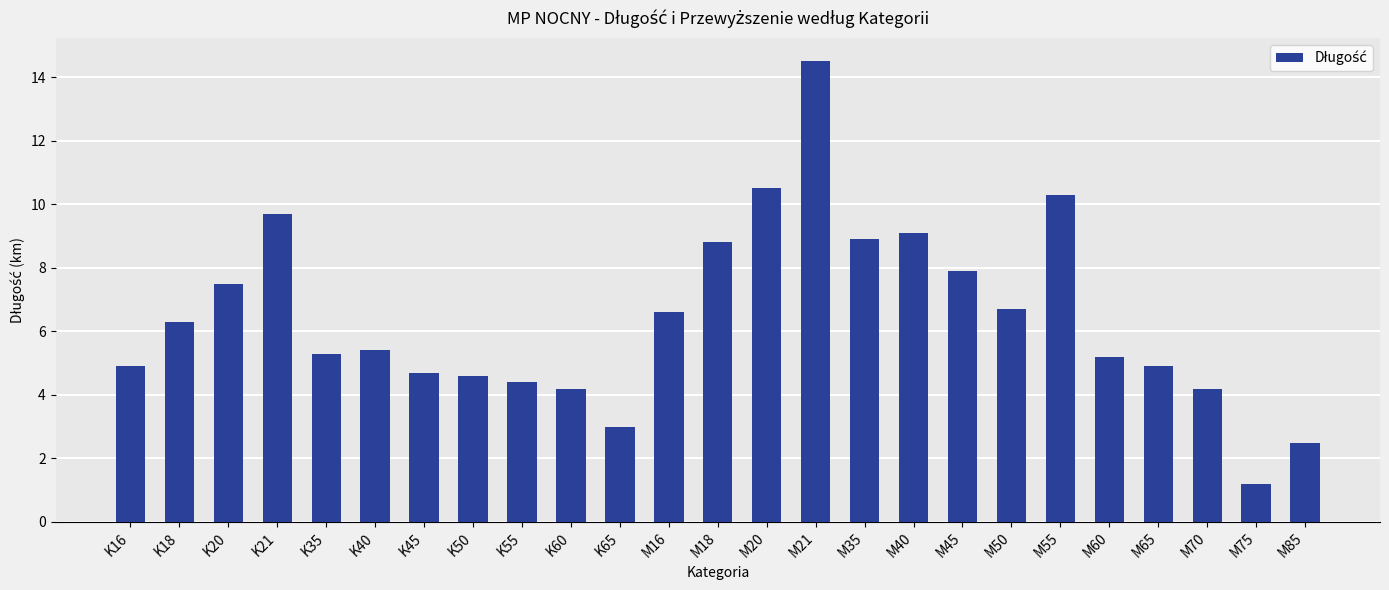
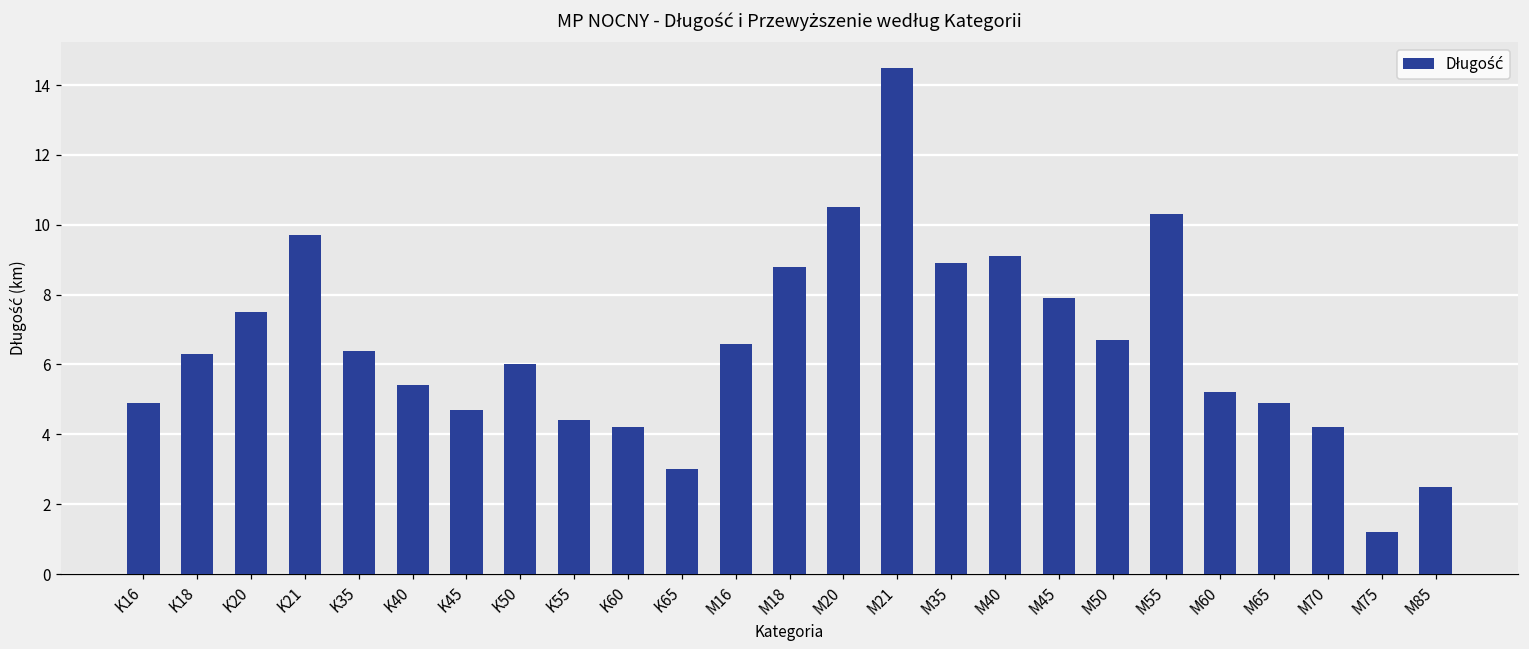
  {
    "K16": 4.9,
    "K18": 6.3,
    "K20": 7.5,
    "K21": 9.7,
-   "K35": 5.3,
+   "K35": 6.4,
    "K40": 5.4,
    "K45": 4.7,
-   "K50": 4.6,
+   "K50": 6.0,
    "K55": 4.4,
    "K60": 4.2,
    "K65": 3.0,
    "M16": 6.6,
    "M18": 8.8,
    "M20": 10.5,
    "M21": 14.5,
    "M35": 8.9,
    "M40": 9.1,
    "M45": 7.9,
    "M50": 6.7,
    "M55": 10.3,
    "M60": 5.2,
    "M65": 4.9,
    "M70": 4.2,
    "M75": 1.2,
    "M85": 2.5
  }
